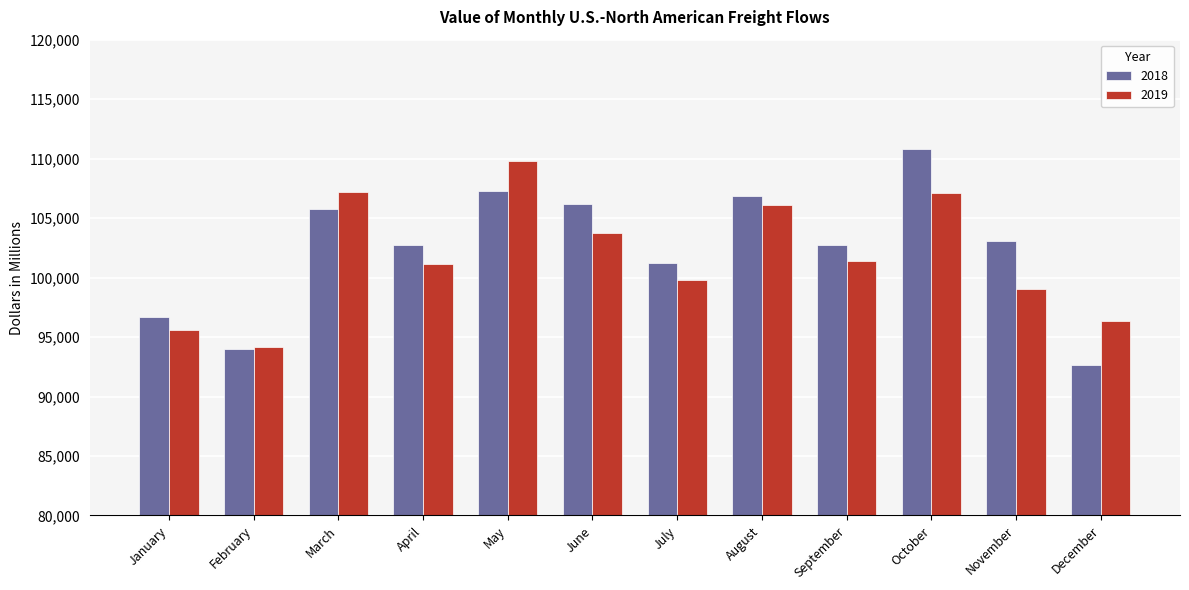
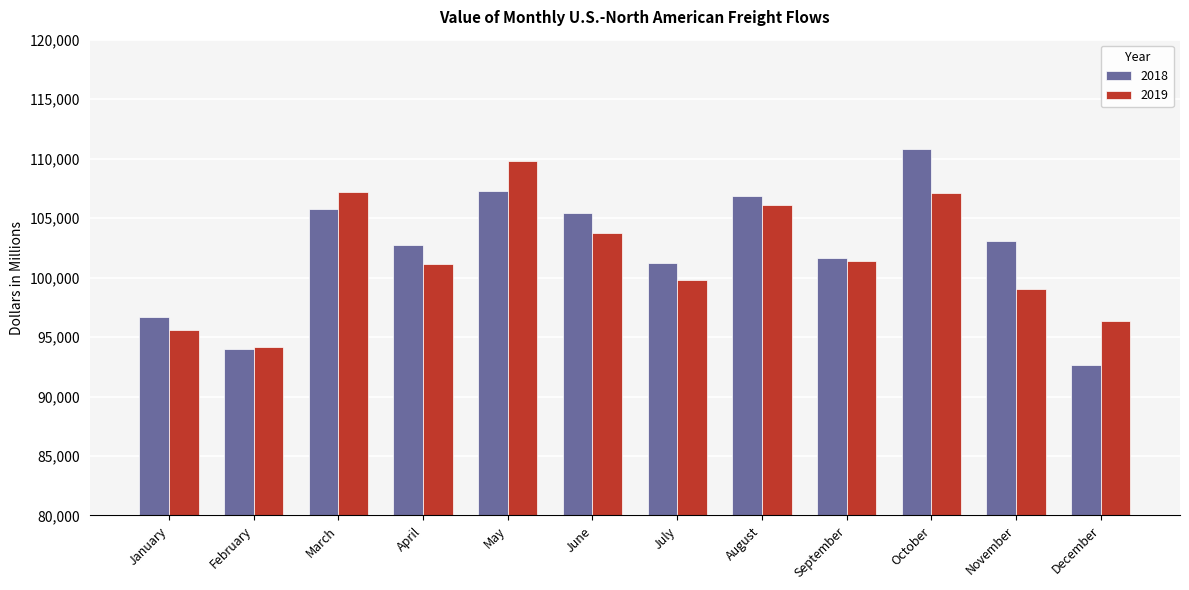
  {
    "2018": {
      "January": "96,600",
      "February": "94,000",
      "March": "105,800",
      "April": "102,700",
      "May": "107,300",
-     "June": "106,200",
+     "June": "105,500",
      "July": "101,200",
      "August": "106,900",
-     "September": "102,700",
+     "September": "101,600",
      "October": "110,800",
      "November": "103,000",
      "December": "92,700"
    },
    "2019": {
      "January": "95,600",
      "February": "94,200",
      "March": "107,200",
      "April": "101,200",
      "May": "109,800",
      "June": "103,800",
      "July": "99,800",
      "August": "106,100",
      "September": "101,400",
      "October": "107,100",
      "November": "99,000",
      "December": "96,300"
    }
  }
